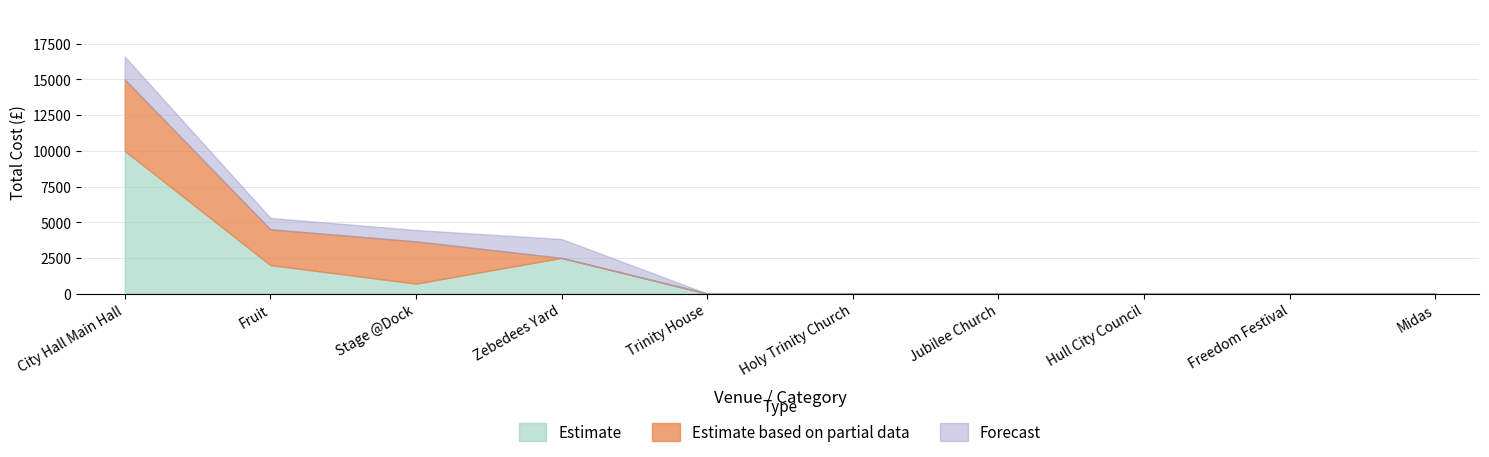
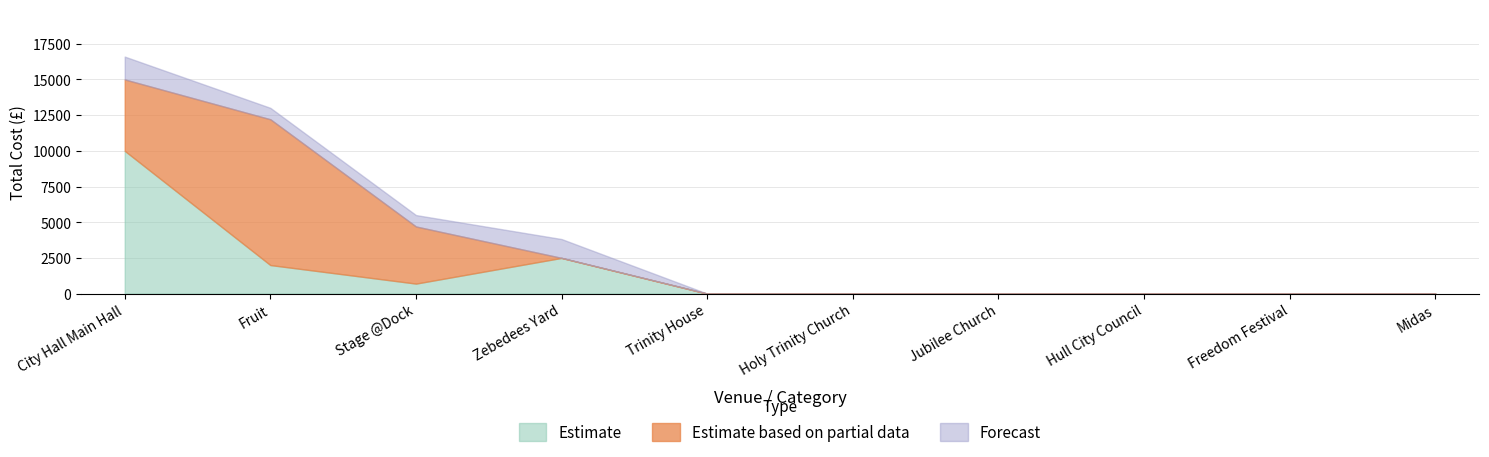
  {
    "Estimate based on partial data": {
      "City Hall Main Hall": 5000,
-     "Fruit": 2500,
-     "Stage @Dock": 3000
+     "Fruit": 10200,
+     "Stage @Dock": 4000
    }
  }
